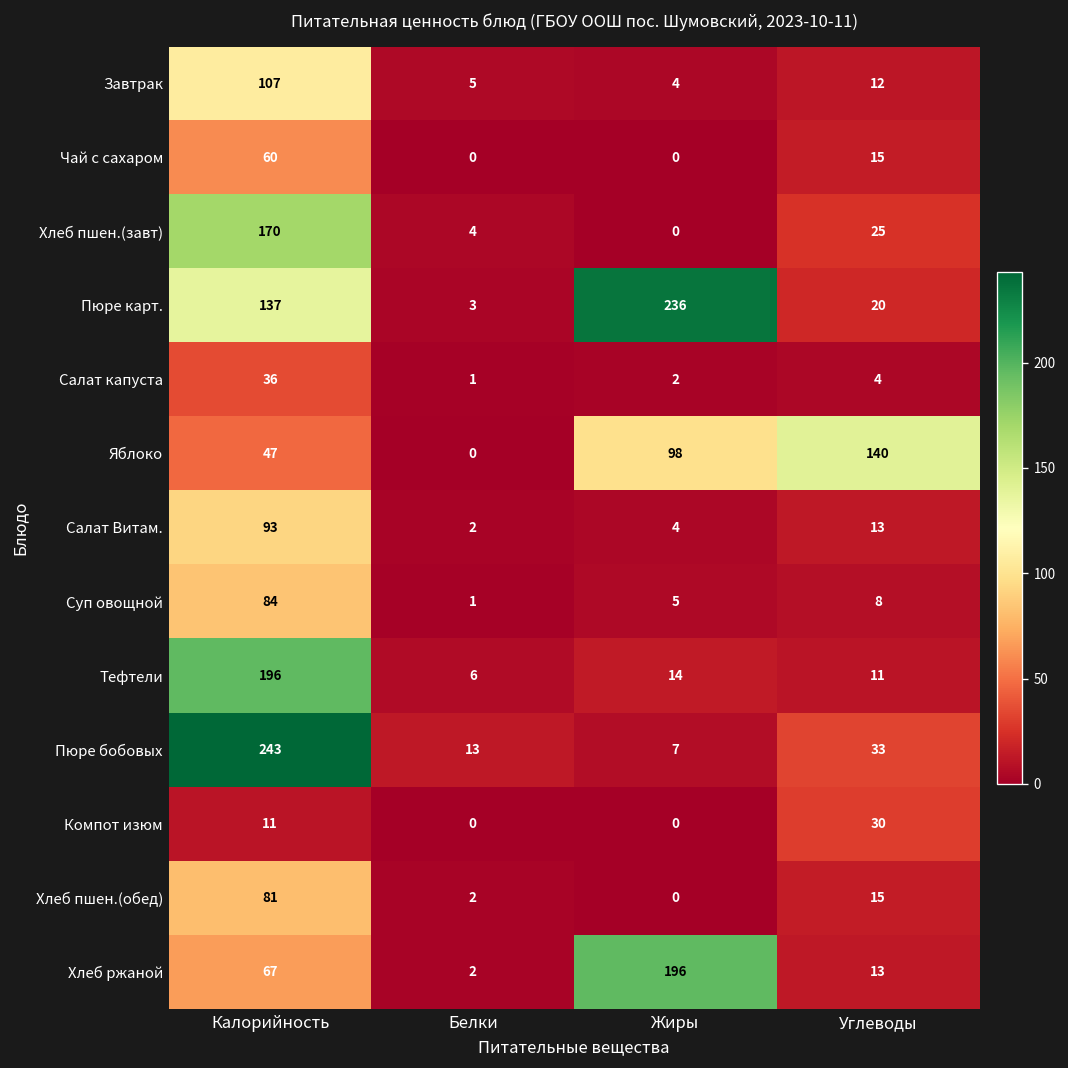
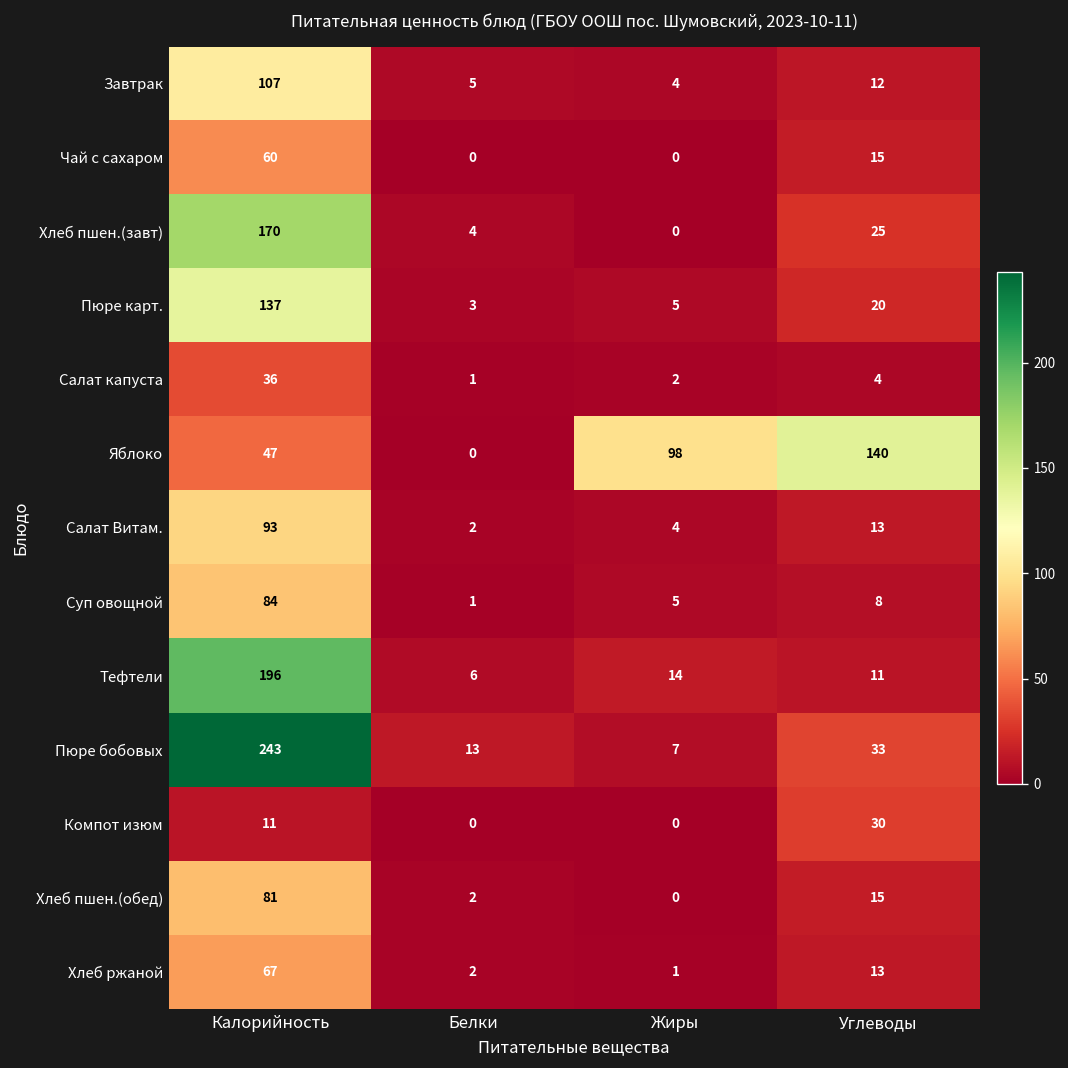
  {
    "Завтрак": {
      "Калорийность": 107,
      "Белки": 5,
      "Жиры": 4,
      "Углеводы": 12
    },
    "Чай с сахаром": {
      "Калорийность": 60,
      "Белки": 0,
      "Жиры": 0,
      "Углеводы": 15
    },
    "Хлеб пшен.(завт)": {
      "Калорийность": 170,
      "Белки": 4,
      "Жиры": 0,
      "Углеводы": 25
    },
    "Пюре карт.": {
      "Калорийность": 137,
      "Белки": 3,
-     "Жиры": 236,
+     "Жиры": 5,
      "Углеводы": 20
    },
    "Салат капуста": {
      "Калорийность": 36,
      "Белки": 1,
      "Жиры": 2,
      "Углеводы": 4
    },
    "Яблоко": {
      "Калорийность": 47,
      "Белки": 0,
      "Жиры": 98,
      "Углеводы": 140
    },
    "Салат Витам.": {
      "Калорийность": 93,
      "Белки": 2,
      "Жиры": 4,
      "Углеводы": 13
    },
    "Суп овощной": {
      "Калорийность": 84,
      "Белки": 1,
      "Жиры": 5,
      "Углеводы": 8
    },
    "Тефтели": {
      "Калорийность": 196,
      "Белки": 6,
      "Жиры": 14,
      "Углеводы": 11
    },
    "Пюре бобовых": {
      "Калорийность": 243,
      "Белки": 13,
      "Жиры": 7,
      "Углеводы": 33
    },
    "Компот изюм": {
      "Калорийность": 11,
      "Белки": 0,
      "Жиры": 0,
      "Углеводы": 30
    },
    "Хлеб пшен.(обед)": {
      "Калорийность": 81,
      "Белки": 2,
      "Жиры": 0,
      "Углеводы": 15
    },
    "Хлеб ржаной": {
      "Калорийность": 67,
      "Белки": 2,
-     "Жиры": 196,
+     "Жиры": 1,
      "Углеводы": 13
    }
  }
